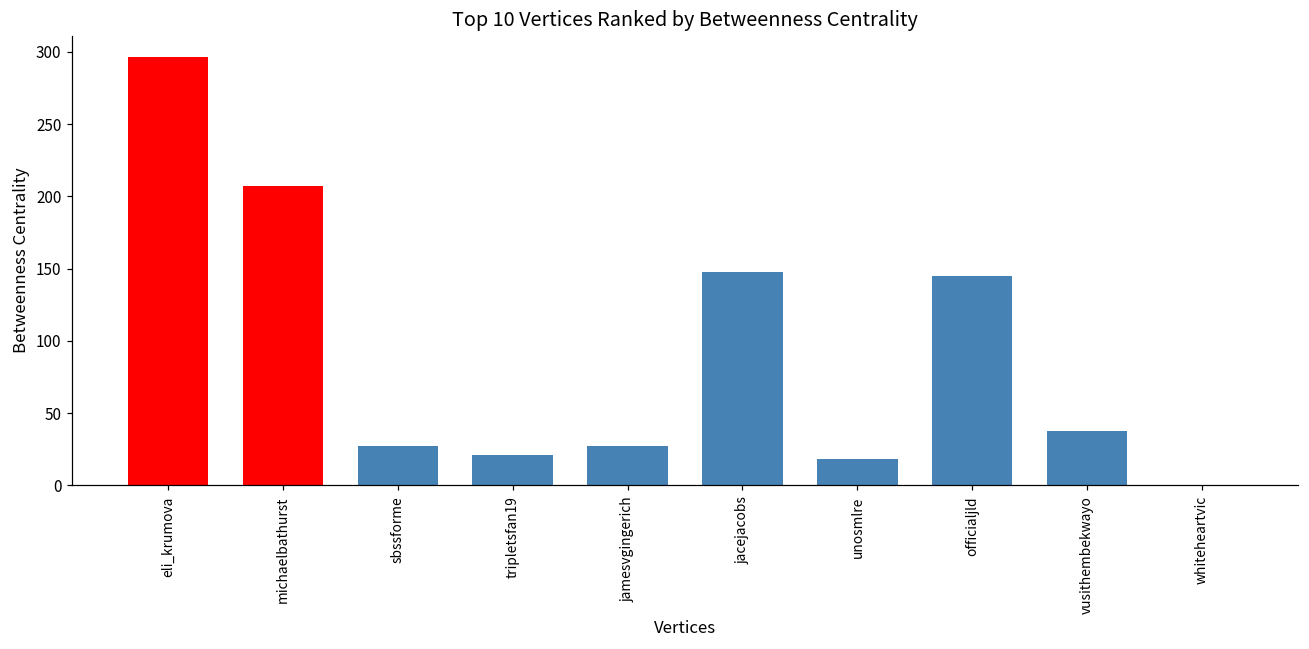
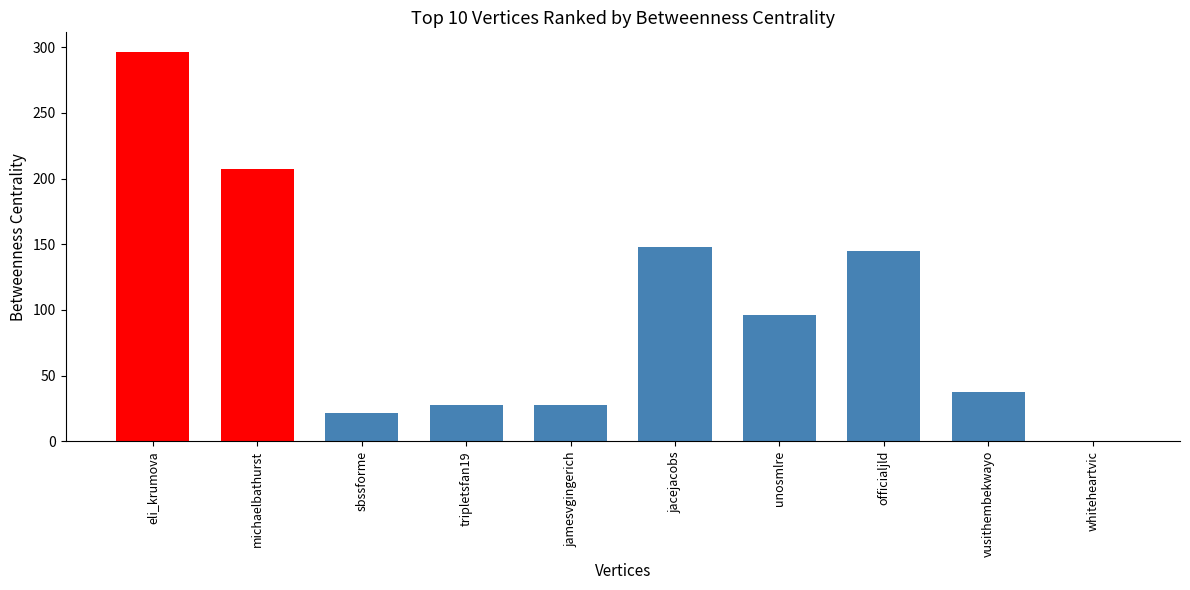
  {
    "eli_krumova": 296,
    "michaelbathurst": 207,
-   "sbssforme": 27,
-   "tripletsfan19": 21,
+   "sbssforme": 21,
+   "tripletsfan19": 27,
    "jamesvgingerich": 27,
    "jacejacobs": 148,
-   "unosmlre": 18,
+   "unosmlre": 96,
    "officialjld": 145,
    "vusithembekwayo": 37,
    "whiteheartvic": 0
  }
